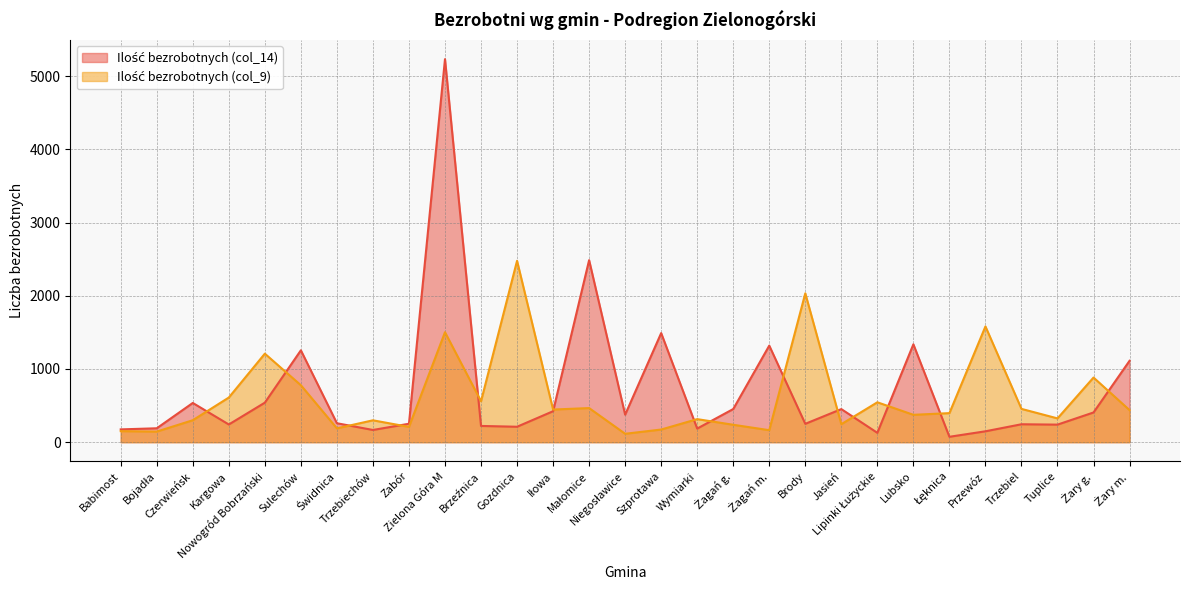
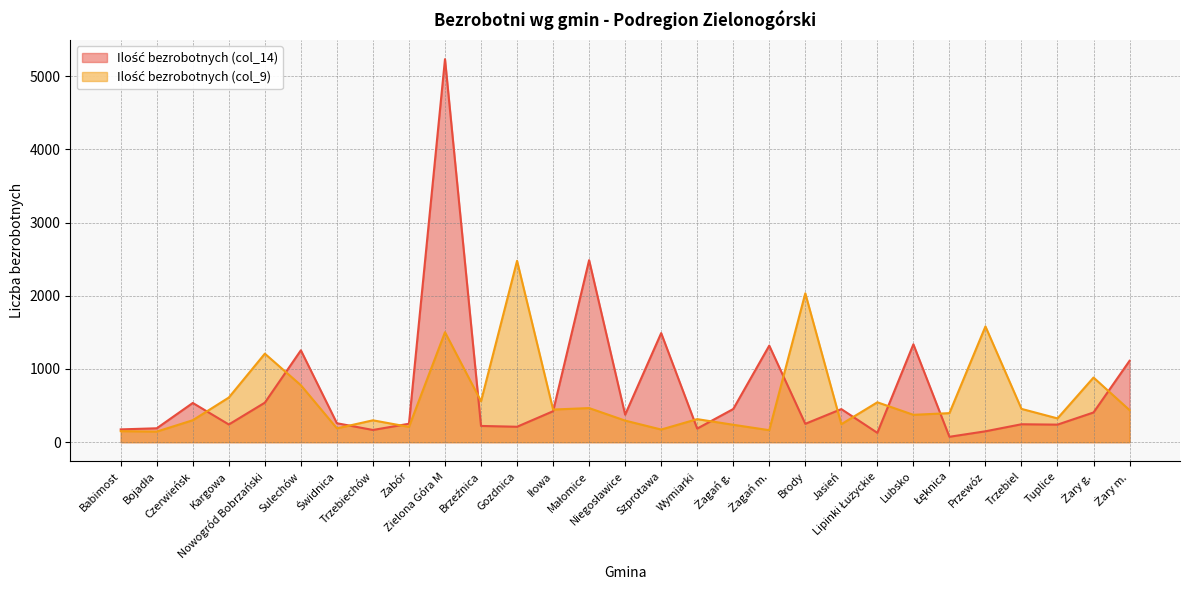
  {
    "Ilość bezrobotnych (col_14)": {
      "Bojadła": 200,
      "Czerwieńsk": 500,
      "Kargowa": 200,
      "Nowogród Bobrzański": 500,
      "Sulechów": 1300,
      "Świdnica": 300,
      "Trzebiechów": 200,
      "Zabór": 300,
      "Zielona Góra M": 5200,
      "Brzeźnica": 200,
      "Gozdnica": 200,
      "Małomice": 2500,
      "Niegosławice": 400,
      "Szprotawa": 1500,
      "Wymiarki": 200,
      "Żagań g.": 500,
      "Żagań m.": 1300,
      "Brody": 300,
      "Jasień": 500,
      "Lipinki Łużyckie": 100,
      "Lubsko": 1300,
      "Łęknica": 100,
      "Przewóz": 100,
      "Trzebiel": 200,
      "Tuplice": 200,
      "Żary g.": 400,
      "Żary m.": 1100
    },
    "Ilość bezrobotnych (col_9)": {
      "Bojadła": 100,
      "Czerwieńsk": 300,
      "Kargowa": 600,
      "Nowogród Bobrzański": 1200,
      "Sulechów": 800,
      "Świdnica": 200,
      "Trzebiechów": 300,
      "Zabór": 200,
      "Zielona Góra M": 1500,
      "Brzeźnica": 600,
      "Gozdnica": 2500,
      "Małomice": 500,
-     "Niegosławice": 100,
+     "Niegosławice": 300,
      "Szprotawa": 200,
      "Wymiarki": 300,
      "Żagań g.": 200,
      "Żagań m.": 200,
      "Brody": 2000,
      "Jasień": 200,
      "Lipinki Łużyckie": 500,
      "Lubsko": 400,
      "Łęknica": 400,
      "Przewóz": 1600,
      "Trzebiel": 500,
      "Tuplice": 300,
      "Żary g.": 900,
      "Żary m.": 400
    }
  }
